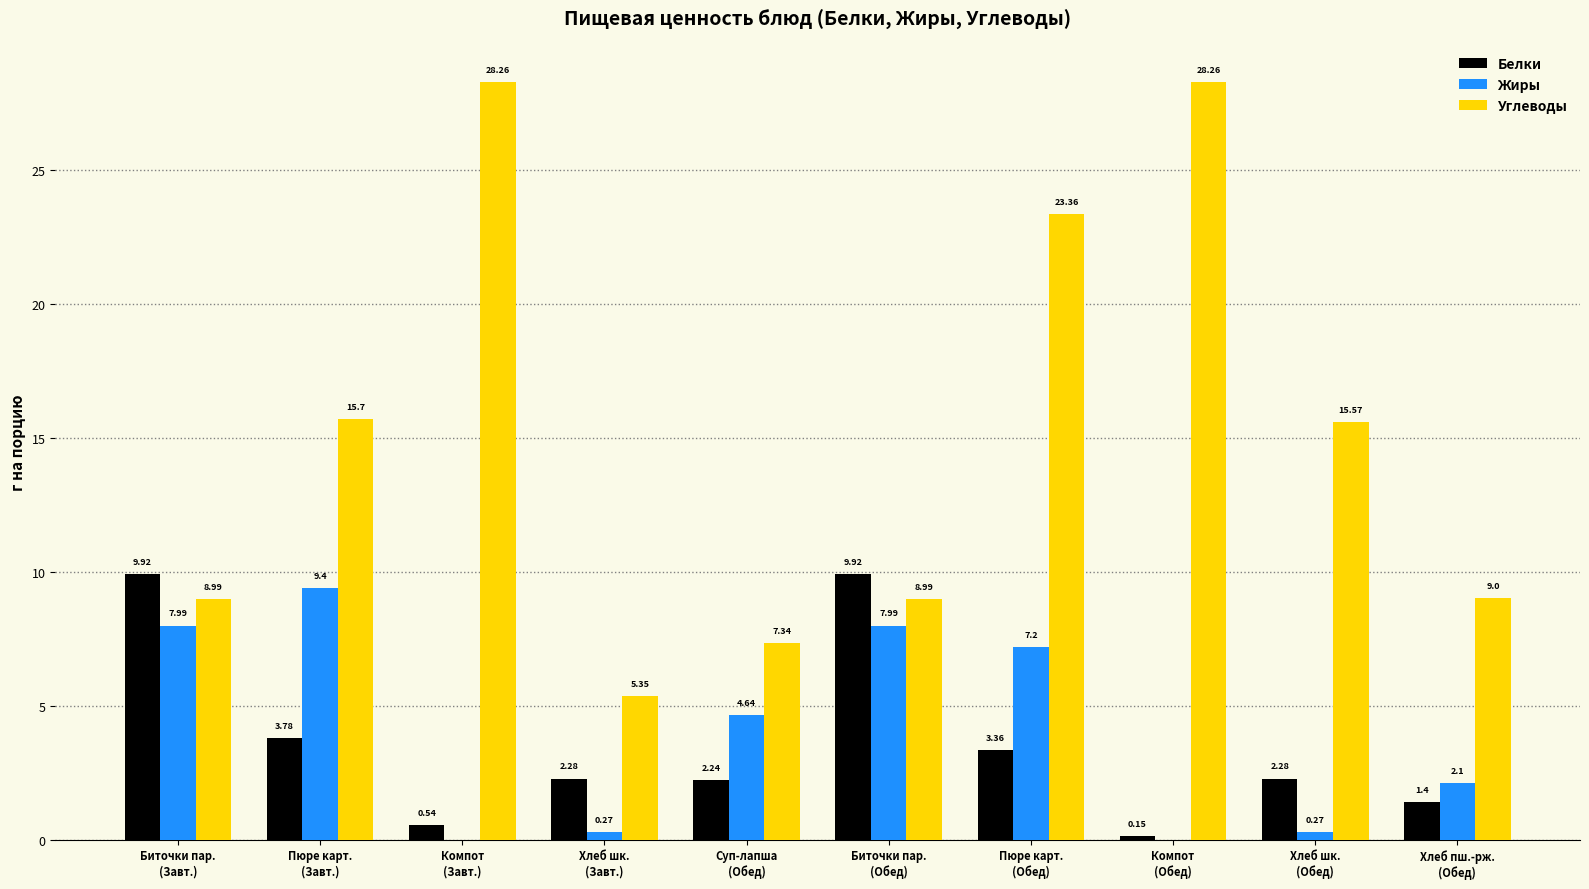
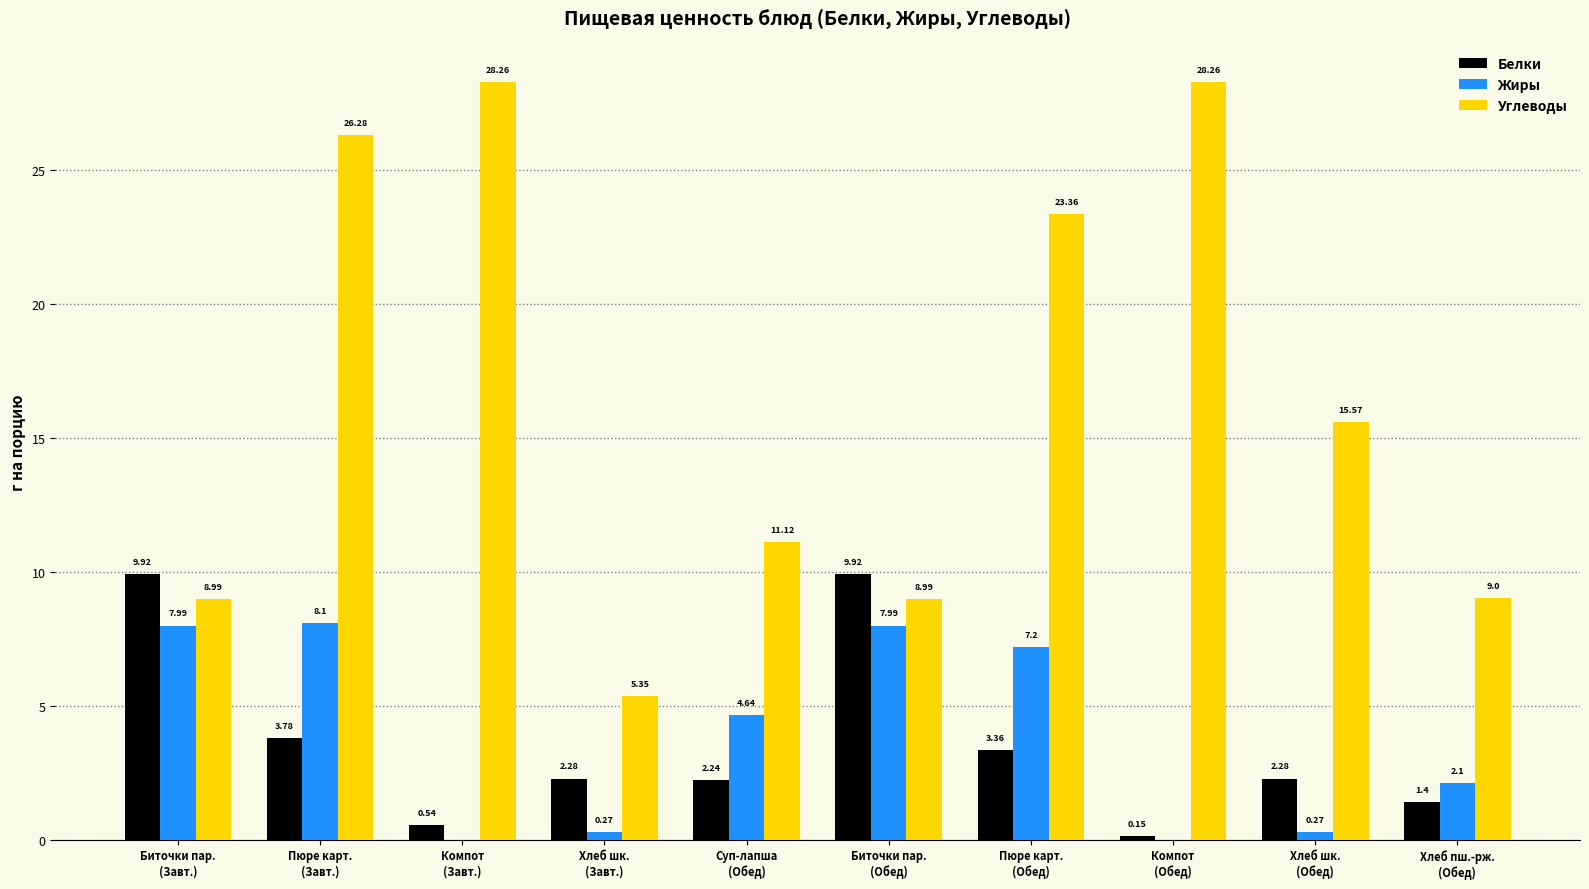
  {
    "Белки": {
      "Биточки пар. (Завт.)": 9.92,
      "Пюре карт. (Завт.)": 3.78,
      "Компот (Завт.)": 0.54,
      "Хлеб шк. (Завт.)": 2.28,
      "Суп-лапша (Обед)": 2.24,
      "Биточки пар. (Обед)": 9.92,
      "Пюре карт. (Обед)": 3.36,
      "Компот (Обед)": 0.15,
      "Хлеб шк. (Обед)": 2.28,
      "Хлеб пш.-рж. (Обед)": 1.4
    },
    "Жиры": {
      "Биточки пар. (Завт.)": 7.99,
-     "Пюре карт. (Завт.)": 9.4,
+     "Пюре карт. (Завт.)": 8.1,
      "Хлеб шк. (Завт.)": 0.27,
      "Суп-лапша (Обед)": 4.64,
      "Биточки пар. (Обед)": 7.99,
      "Пюре карт. (Обед)": 7.2,
      "Хлеб шк. (Обед)": 0.27,
      "Хлеб пш.-рж. (Обед)": 2.1
    },
    "Углеводы": {
      "Биточки пар. (Завт.)": 8.99,
-     "Пюре карт. (Завт.)": 15.7,
+     "Пюре карт. (Завт.)": 26.28,
      "Компот (Завт.)": 28.26,
      "Хлеб шк. (Завт.)": 5.35,
-     "Суп-лапша (Обед)": 7.34,
+     "Суп-лапша (Обед)": 11.12,
      "Биточки пар. (Обед)": 8.99,
      "Пюре карт. (Обед)": 23.36,
      "Компот (Обед)": 28.26,
      "Хлеб шк. (Обед)": 15.57,
      "Хлеб пш.-рж. (Обед)": 9.0
    }
  }
